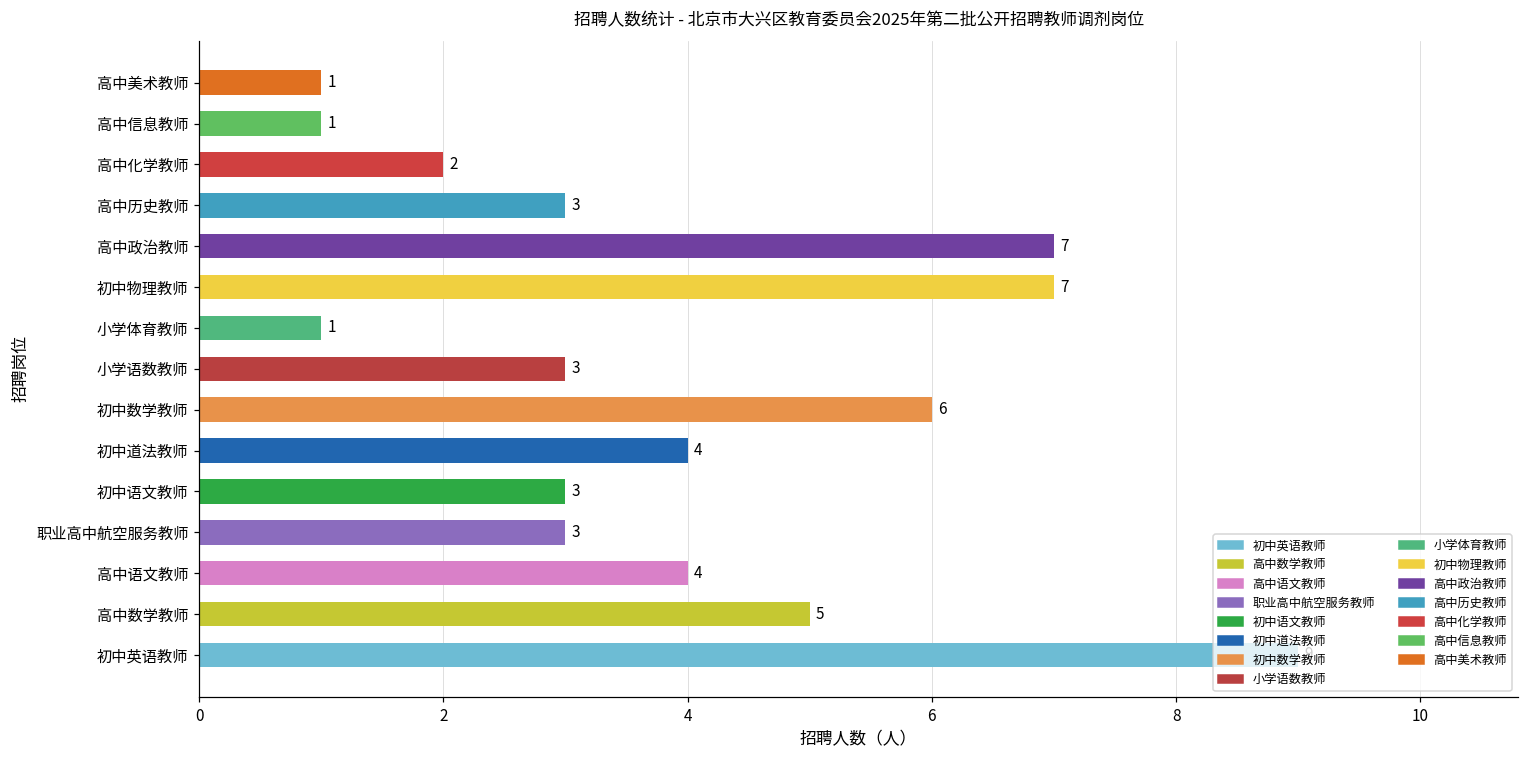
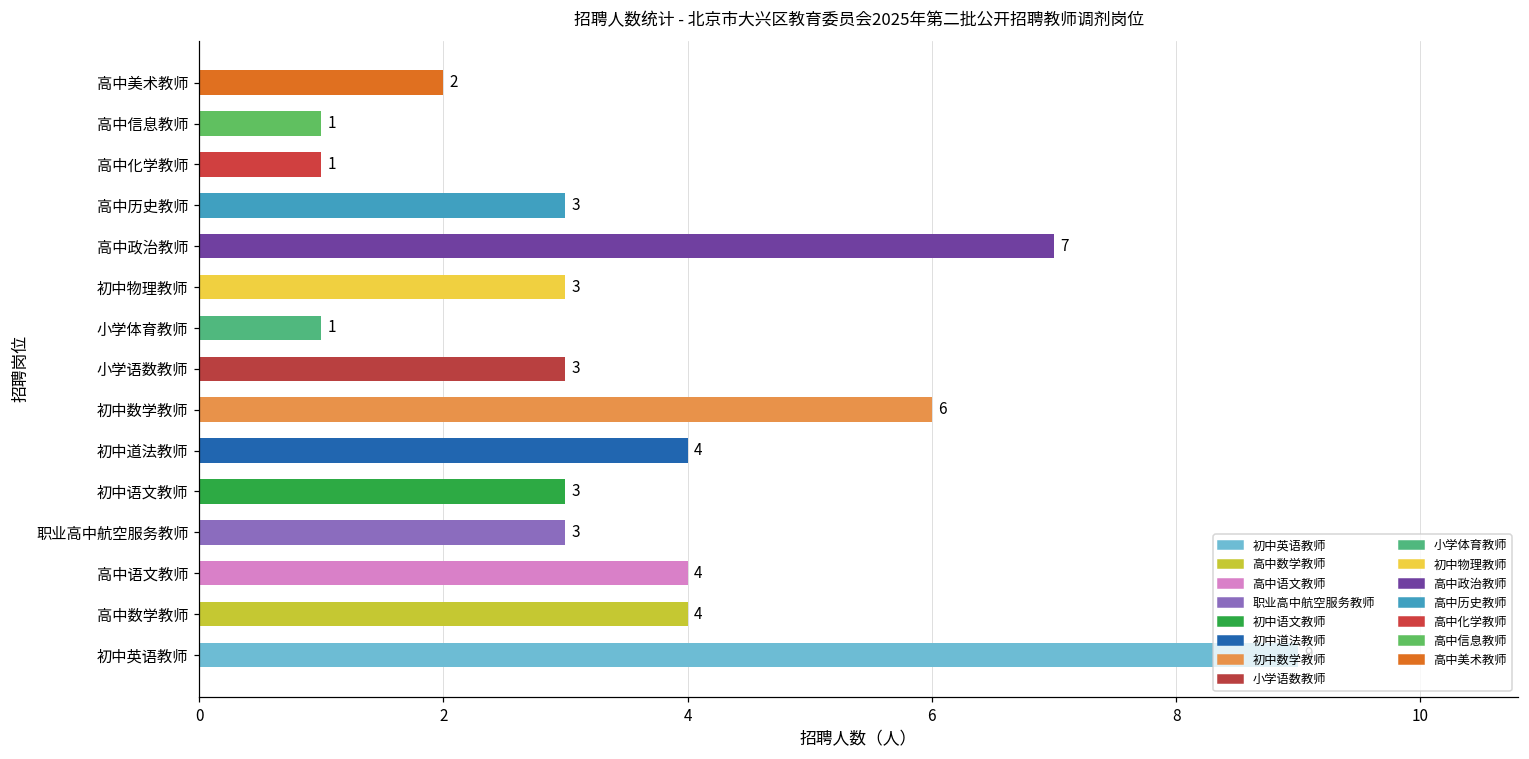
  {
-   "高中美术教师": 1,
+   "高中美术教师": 2,
    "高中信息教师": 1,
-   "高中化学教师": 2,
+   "高中化学教师": 1,
    "高中历史教师": 3,
    "高中政治教师": 7,
-   "初中物理教师": 7,
+   "初中物理教师": 3,
    "小学体育教师": 1,
    "小学语数教师": 3,
    "初中数学教师": 6,
    "初中道法教师": 4,
    "初中语文教师": 3,
    "职业高中航空服务教师": 3,
    "高中语文教师": 4,
-   "高中数学教师": 5
+   "高中数学教师": 4
  }
